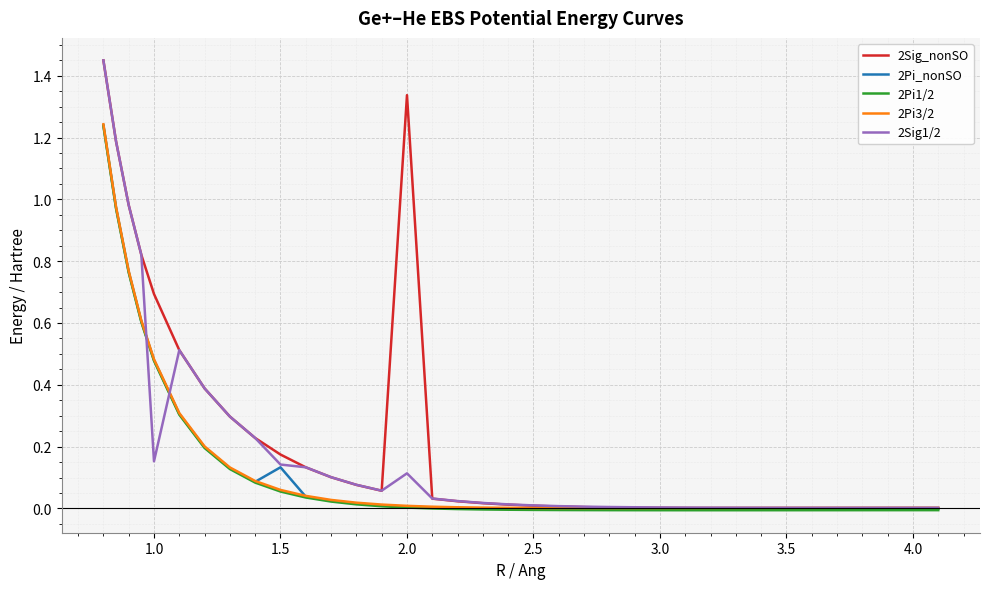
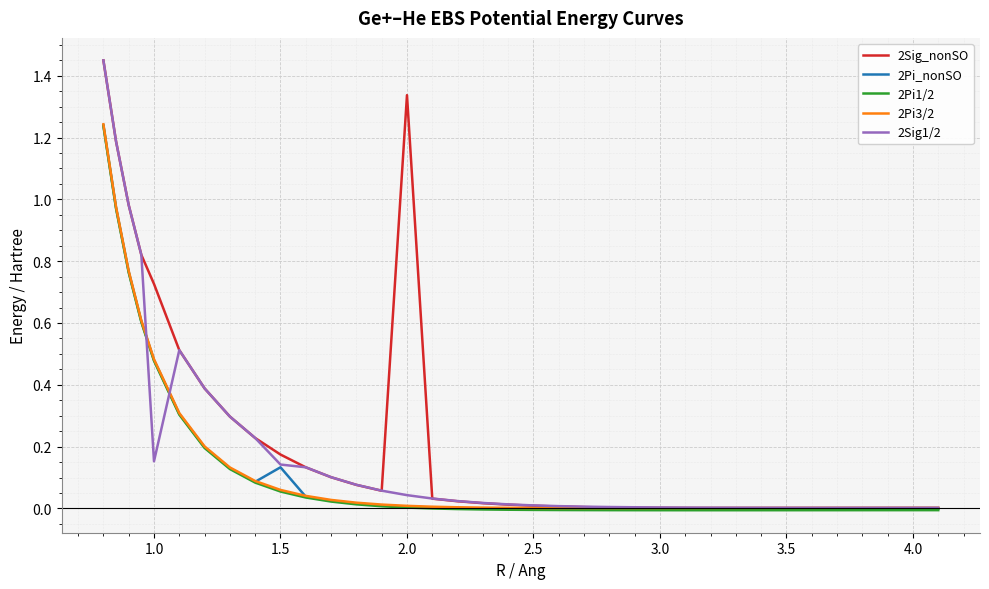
  {
    "2Sig_nonSO": {
-     "1.0": 0.69,
+     "1.0": 0.73,
      "1.5": 0.17,
      "2.0": 1.34
    },
    "2Pi_nonSO": {
      "1.5": 0.13
    },
    "2Sig1/2": {
      "1.0": 0.15,
      "1.5": 0.14,
-     "2.0": 0.11
+     "2.0": 0.04
    }
  }
